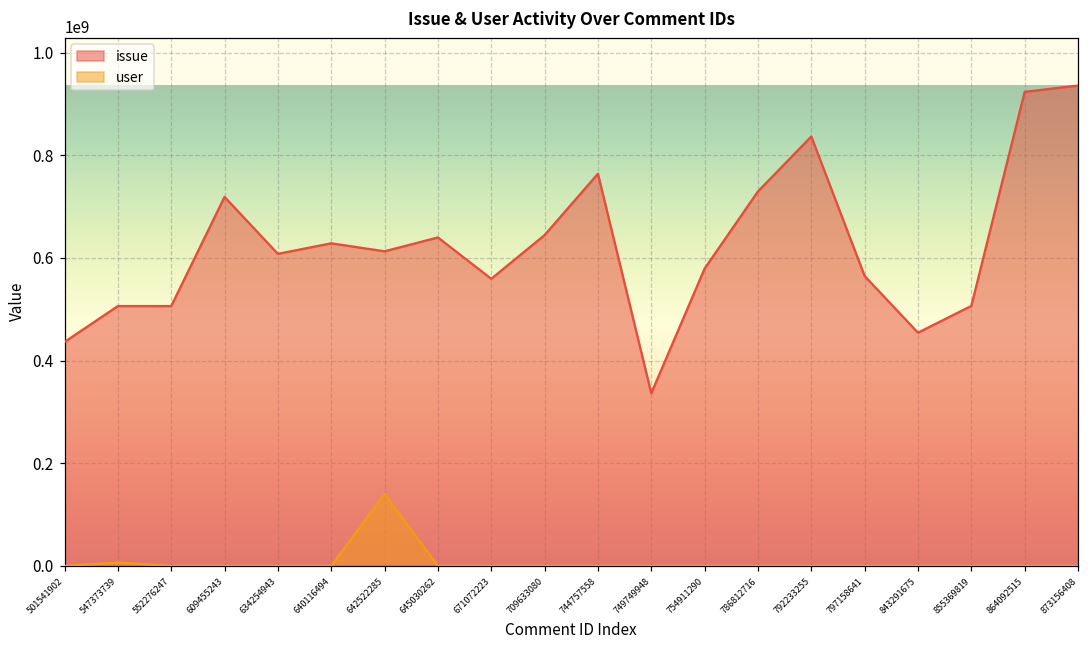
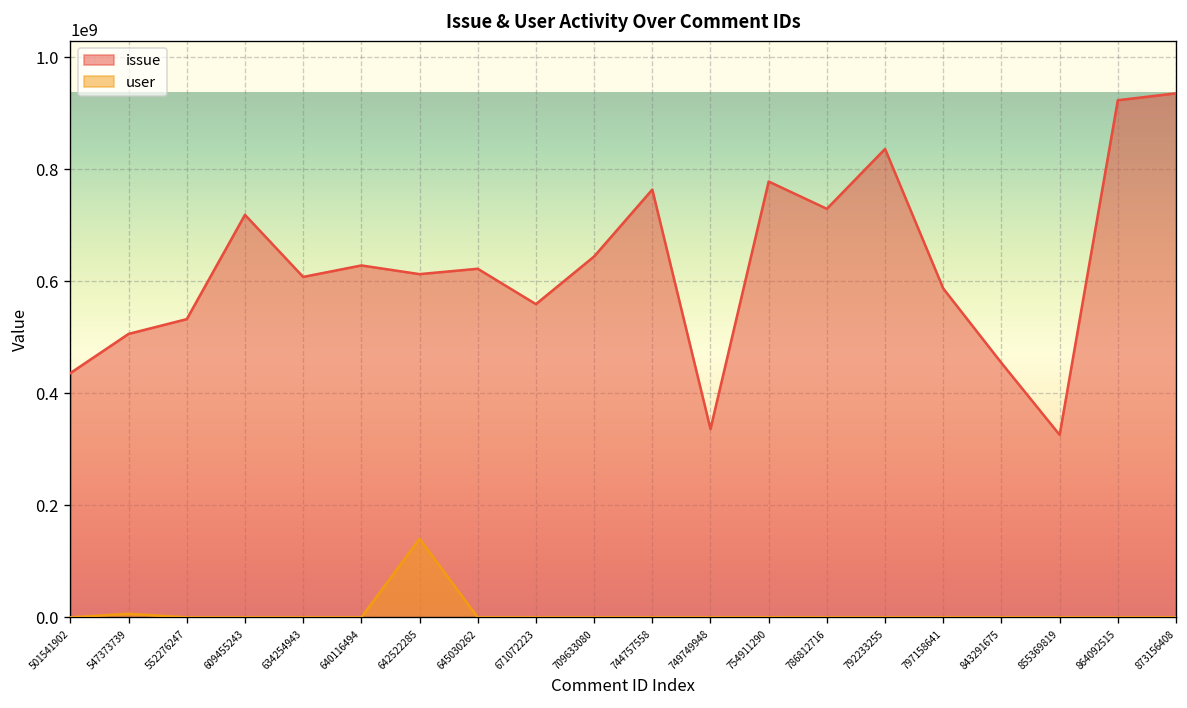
  {
    "issue": {
      "501541902": 440000000,
      "547373739": 510000000,
-     "552276247": 510000000,
+     "552276247": 530000000,
      "609455243": 720000000,
      "634254943": 610000000,
      "640116494": 630000000,
      "642522285": 610000000,
-     "645030262": 640000000,
+     "645030262": 620000000,
      "671072223": 560000000,
      "709633080": 640000000,
      "744757558": 760000000,
      "749749948": 340000000,
-     "754911290": 580000000,
+     "754911290": 780000000,
      "786812716": 730000000,
      "792233255": 840000000,
-     "797158641": 560000000,
+     "797158641": 590000000,
      "843291675": 450000000,
-     "855369819": 510000000,
+     "855369819": 330000000,
      "864092515": 920000000,
      "873156408": 940000000
    },
    "user": {
      "501541902": 0,
      "547373739": 10000000,
      "552276247": 0,
      "609455243": 0,
      "634254943": 0,
      "640116494": 0,
      "642522285": 140000000,
      "645030262": 0,
      "671072223": 0,
      "709633080": 0,
      "744757558": 0,
      "749749948": 0,
      "754911290": 0,
      "786812716": 0,
      "792233255": 0,
      "797158641": 0,
      "843291675": 0,
      "855369819": 0,
      "864092515": 0,
      "873156408": 0
    }
  }
